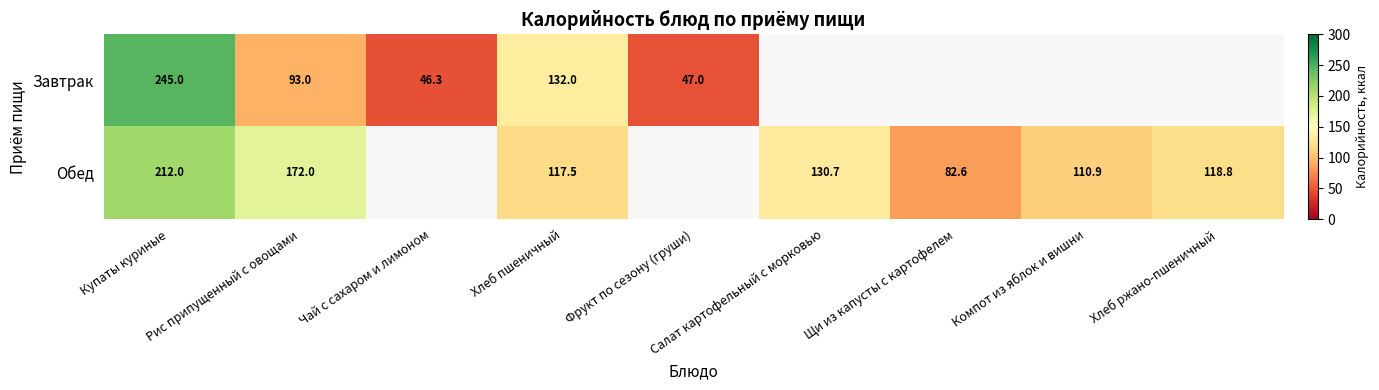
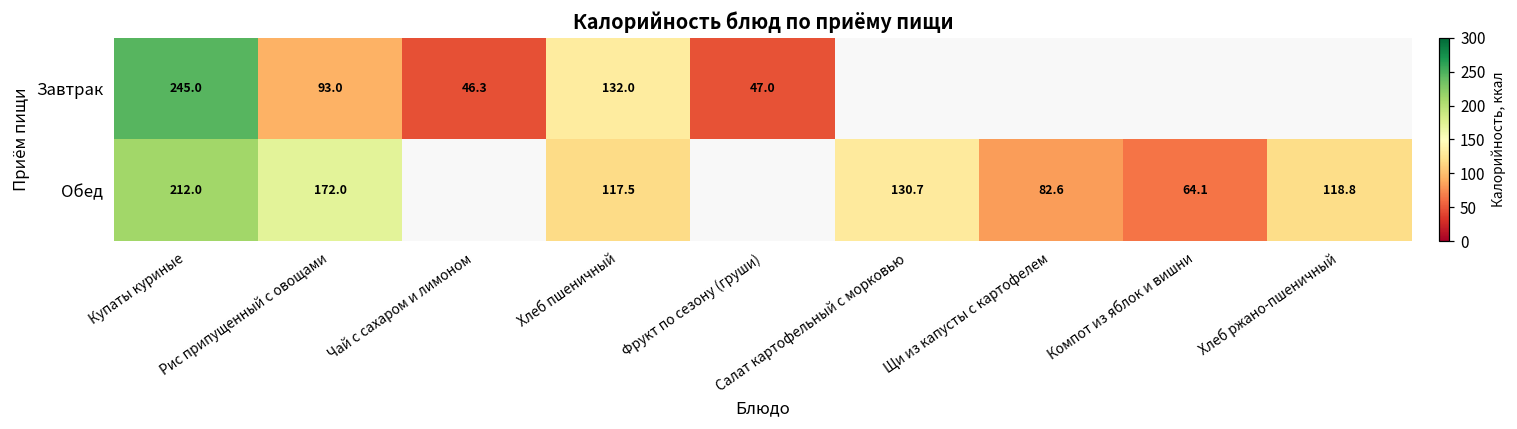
  {
    "Завтрак": {
      "Купаты куриные": 245.0,
      "Рис припущенный с овощами": 93.0,
      "Чай с сахаром и лимоном": 46.3,
      "Хлеб пшеничный": 132.0,
      "Фрукт по сезону (груши)": 47.0
    },
    "Обед": {
      "Купаты куриные": 212.0,
      "Рис припущенный с овощами": 172.0,
      "Хлеб пшеничный": 117.5,
      "Салат картофельный с морковью": 130.7,
      "Щи из капусты с картофелем": 82.6,
-     "Компот из яблок и вишни": 110.9,
+     "Компот из яблок и вишни": 64.1,
      "Хлеб ржано-пшеничный": 118.8
    }
  }
